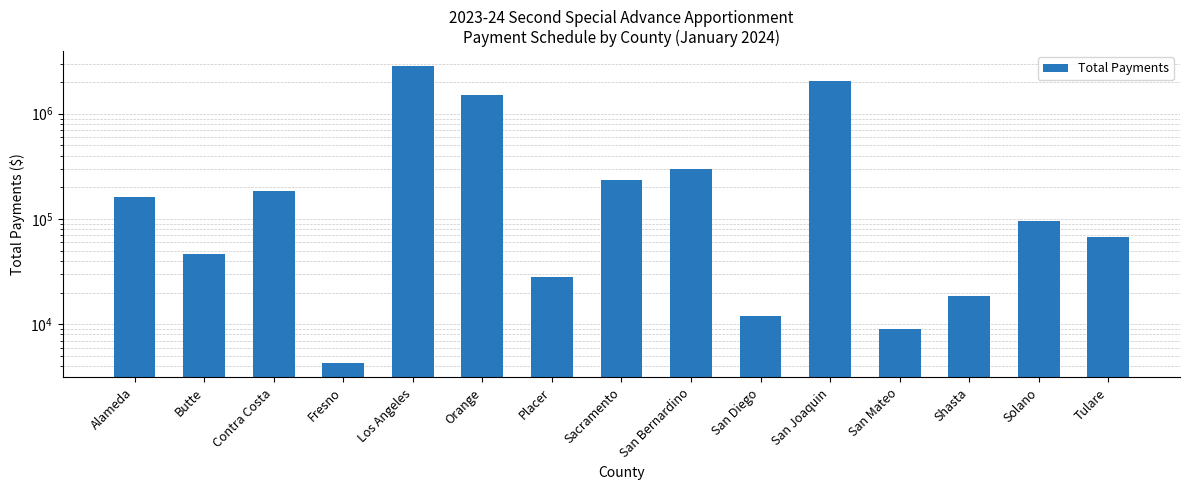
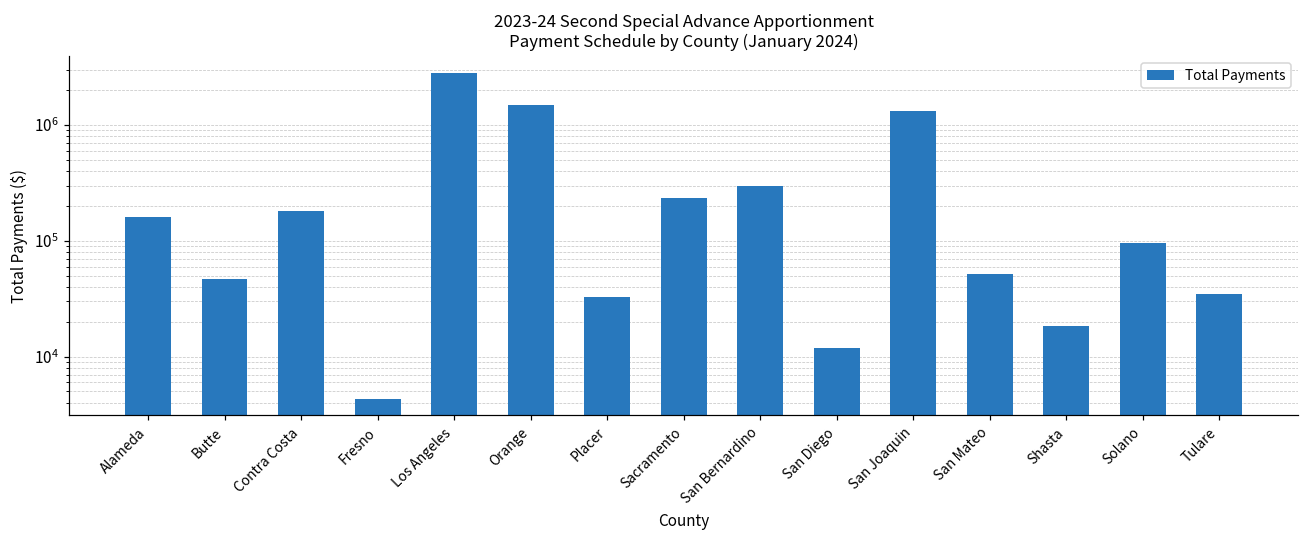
  {
    "Alameda": 160000,
    "Butte": 50000,
    "Contra Costa": 180000,
    "Fresno": 4300,
    "Los Angeles": 2800000,
    "Orange": 1500000,
-   "Placer": 28000,
+   "Placer": 33000,
    "Sacramento": 230000,
    "San Bernardino": 300000,
    "San Diego": 12000,
-   "San Joaquin": 2000000,
-   "San Mateo": 9000,
+   "San Joaquin": 1300000,
+   "San Mateo": 50000,
    "Shasta": 18000,
    "Solano": 100000,
-   "Tulare": 70000
+   "Tulare": 35000
  }
